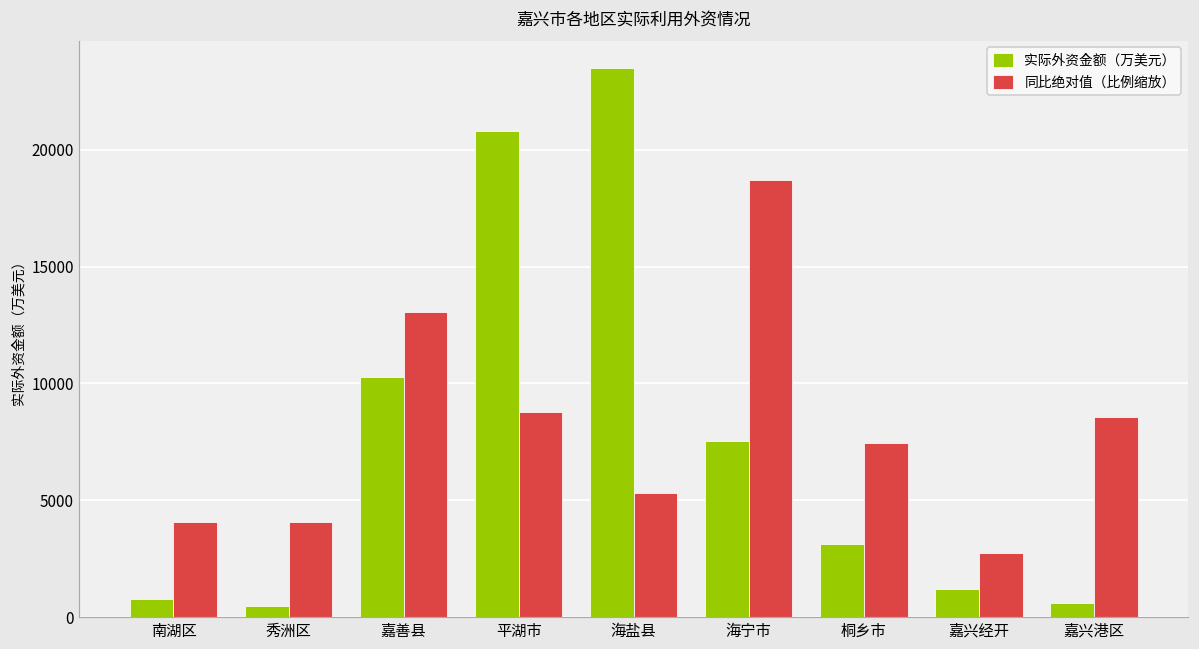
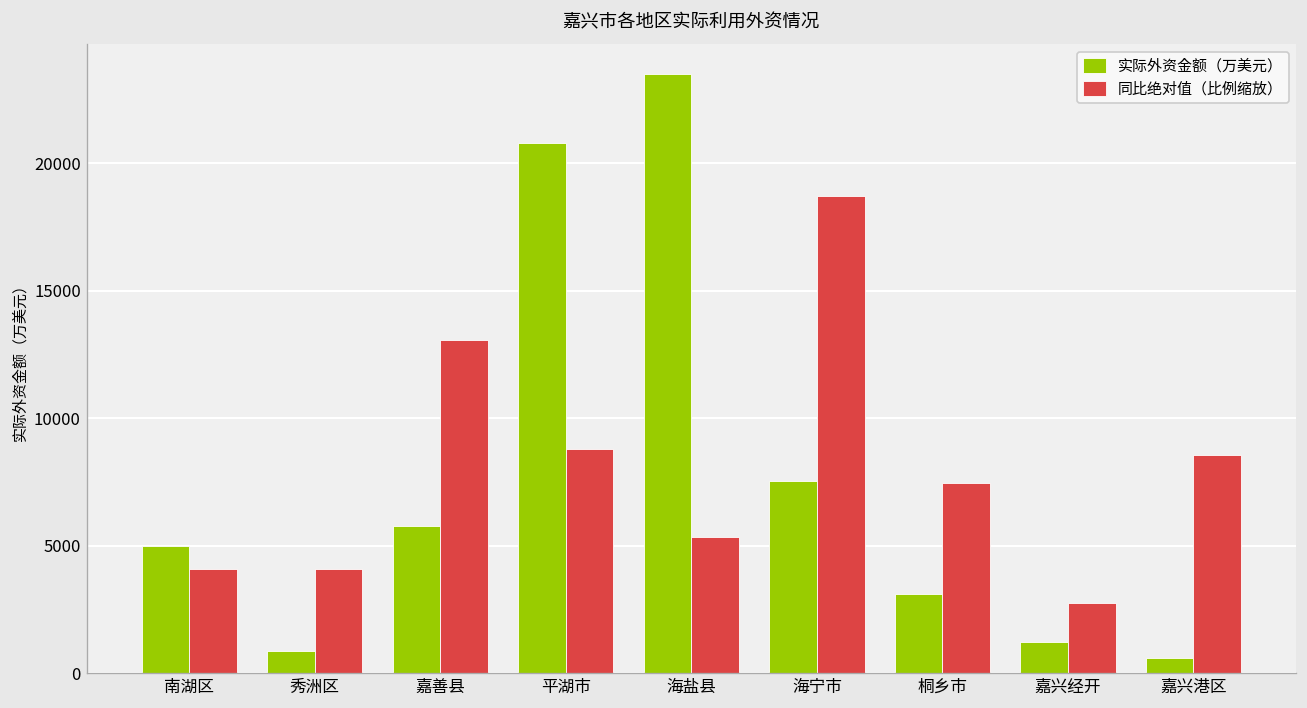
  {
    "实际外资金额（万美元）": {
-     "南湖区": 800,
-     "秀洲区": 500,
-     "嘉善县": 10300,
+     "南湖区": 5000,
+     "秀洲区": 900,
+     "嘉善县": 5800,
      "平湖市": 20800,
      "海盐县": 23500,
      "海宁市": 7600,
      "桐乡市": 3100,
      "嘉兴经开": 1200,
      "嘉兴港区": 600
    },
    "同比绝对值（比例缩放）": {
      "南湖区": 4100,
      "秀洲区": 4100,
      "嘉善县": 13100,
      "平湖市": 8800,
      "海盐县": 5300,
      "海宁市": 18700,
      "桐乡市": 7500,
      "嘉兴经开": 2800,
      "嘉兴港区": 8600
    }
  }
